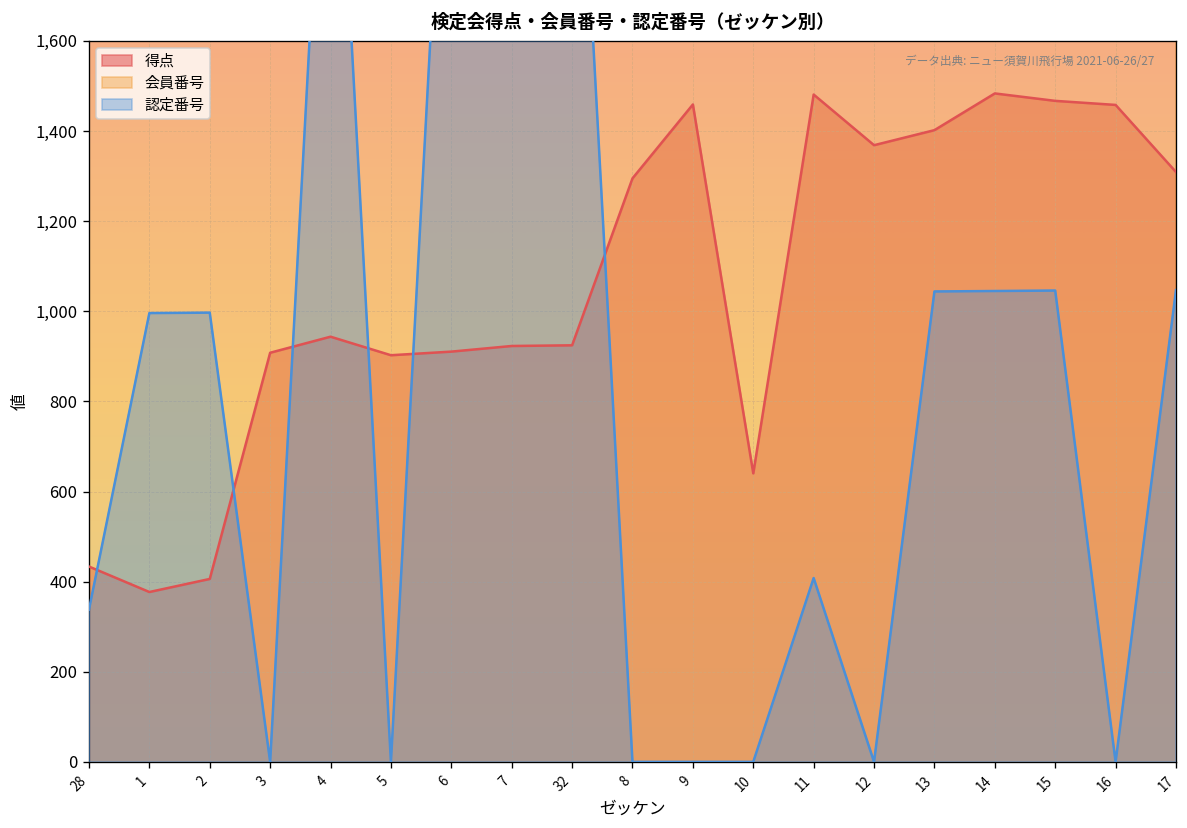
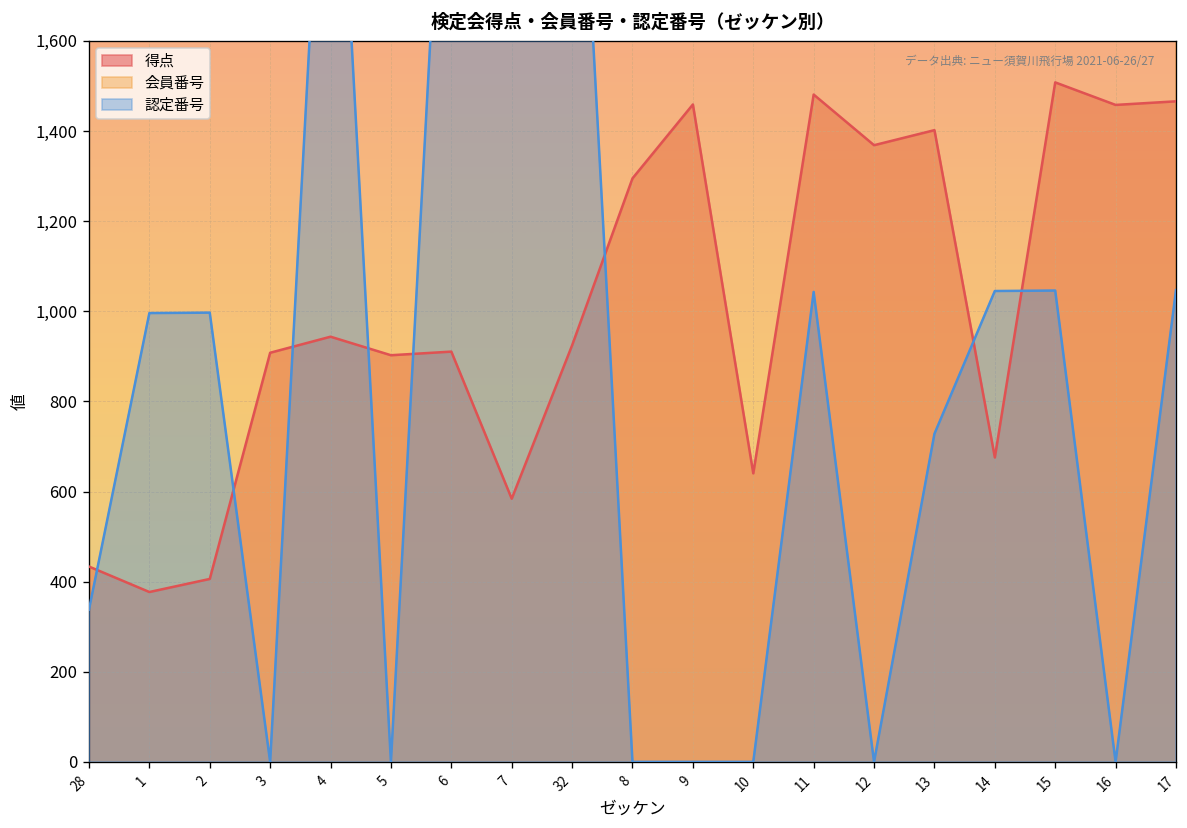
  {
    "得点": {
      "28": "430",
      "1": "380",
      "2": "410",
      "3": "910",
      "4": "940",
      "5": "900",
      "6": "910",
-     "7": "920",
+     "7": "580",
      "32": "920",
      "8": "1,300",
      "9": "1,460",
      "10": "640",
      "11": "1,480",
      "12": "1,370",
      "13": "1,400",
-     "14": "1,480",
-     "15": "1,470",
+     "14": "680",
+     "15": "1,510",
      "16": "1,460",
-     "17": "1,310"
+     "17": "1,470"
    },
    "認定番号": {
      "28": "340",
      "1": "1,000",
      "2": "1,000",
      "3": "0",
      "5": "0",
      "8": "0",
      "9": "0",
      "10": "0",
-     "11": "410",
+     "11": "1,040",
      "12": "0",
-     "13": "1,040",
+     "13": "730",
      "14": "1,050",
      "15": "1,050",
      "16": "0",
      "17": "1,050"
    }
  }
